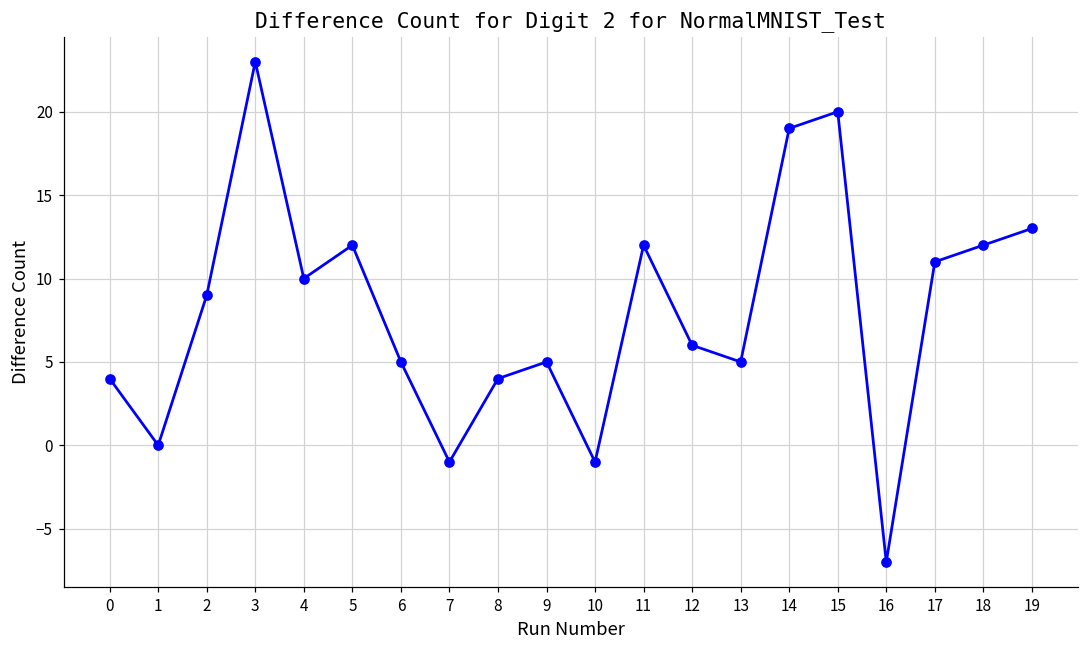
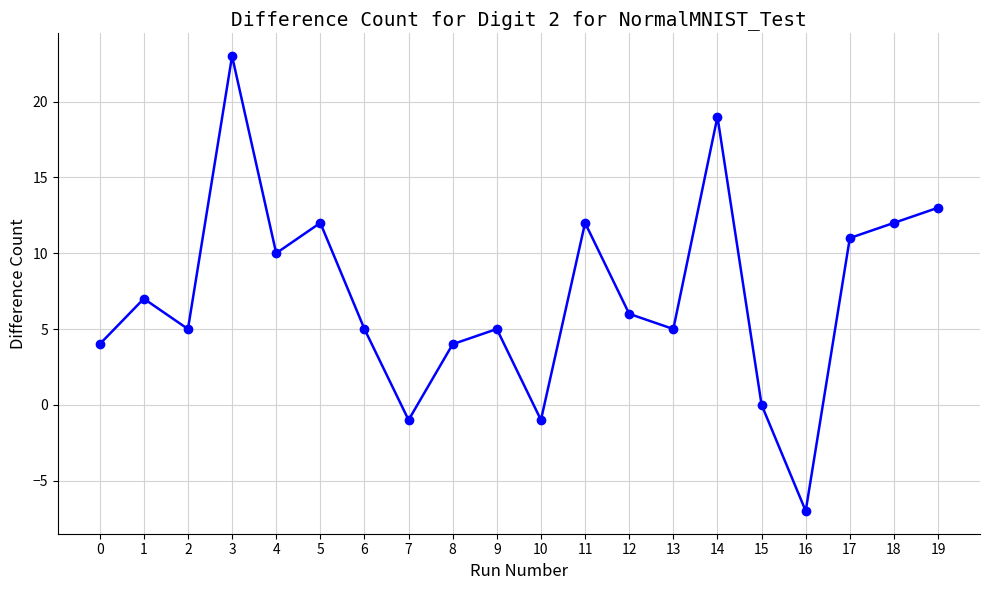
  {
    "0": 4,
-   "1": 0,
-   "2": 9,
+   "1": 7,
+   "2": 5,
    "3": 23,
    "4": 10,
    "5": 12,
    "6": 5,
    "7": -1,
    "8": 4,
    "9": 5,
    "10": -1,
    "11": 12,
    "12": 6,
    "13": 5,
    "14": 19,
-   "15": 20,
+   "15": 0,
    "16": -7,
    "17": 11,
    "18": 12,
    "19": 13
  }
